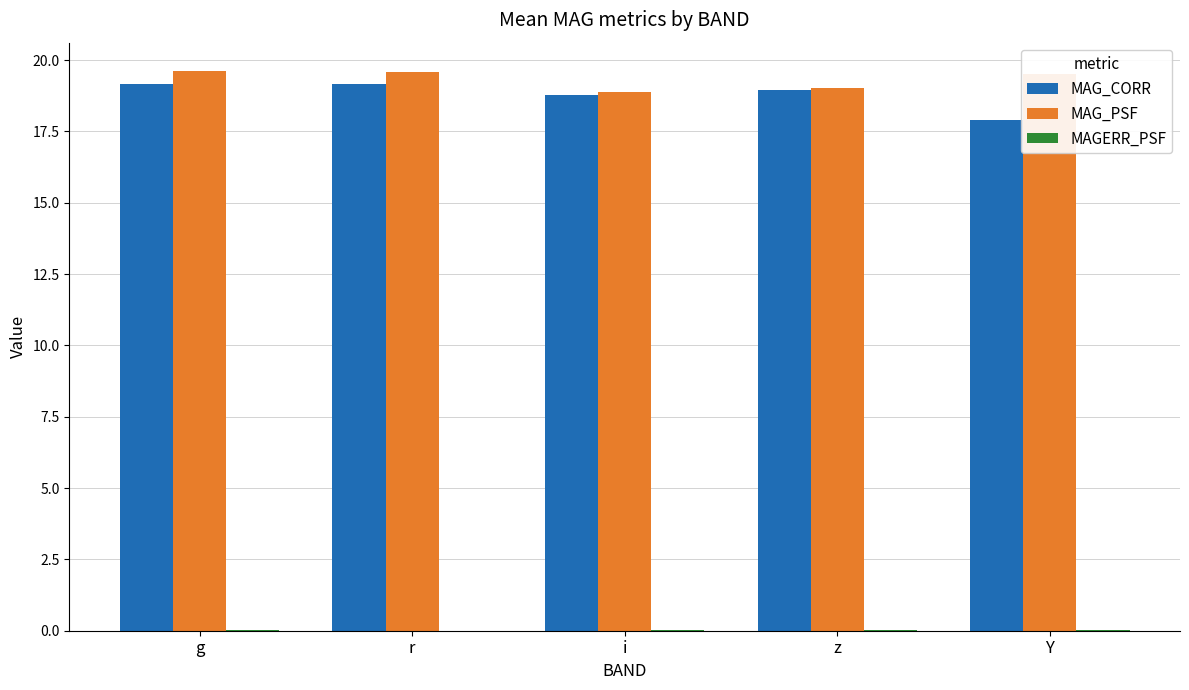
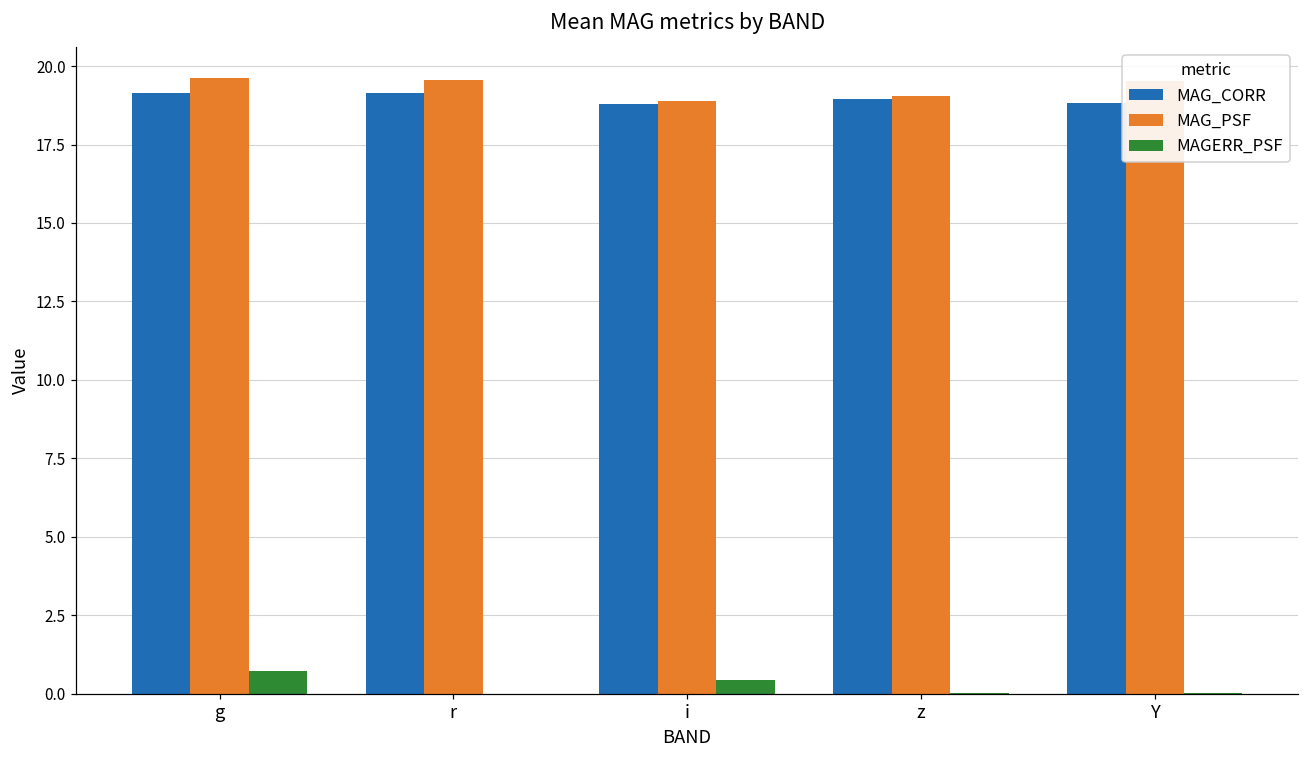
  {
    "MAG_CORR": {
      "g": 19.1,
      "r": 19.2,
      "i": 18.8,
      "z": 19.0,
-     "Y": 17.9
+     "Y": 18.8
    },
    "MAG_PSF": {
      "g": 19.6,
      "r": 19.6,
      "i": 18.9,
      "z": 19.0
    },
    "MAGERR_PSF": {
-     "g": 0.0,
-     "i": 0.0
+     "g": 0.7,
+     "i": 0.4
    }
  }
